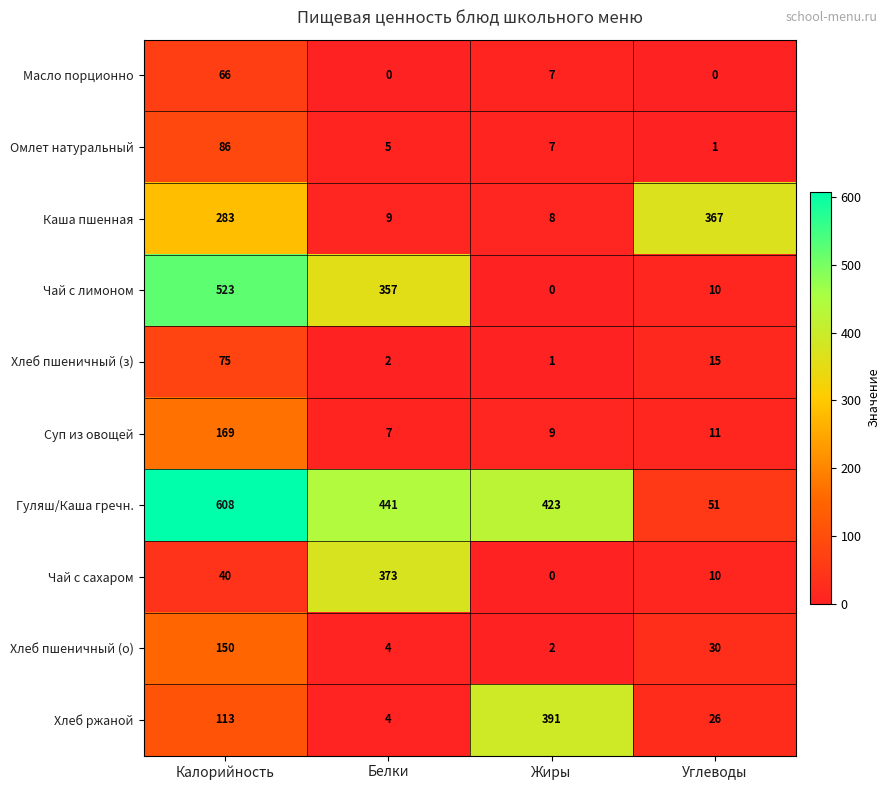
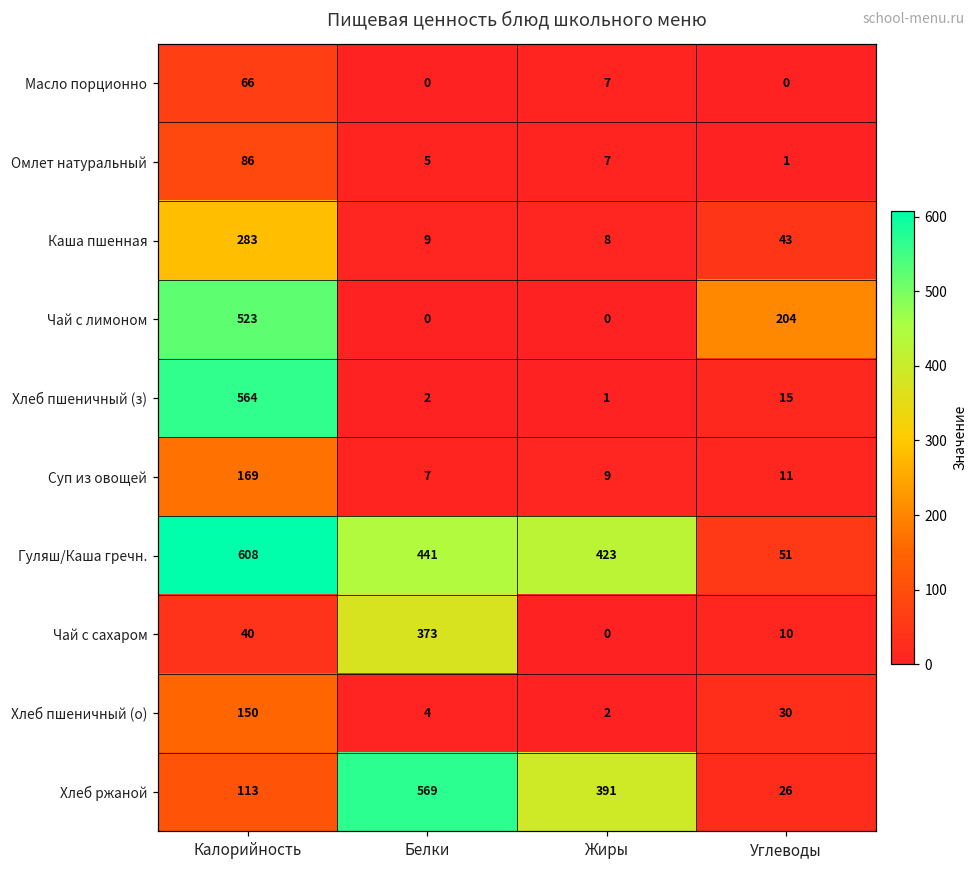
  {
    "Масло порционно": {
      "Калорийность": 66,
      "Белки": 0,
      "Жиры": 7,
      "Углеводы": 0
    },
    "Омлет натуральный": {
      "Калорийность": 86,
      "Белки": 5,
      "Жиры": 7,
      "Углеводы": 1
    },
    "Каша пшенная": {
      "Калорийность": 283,
      "Белки": 9,
      "Жиры": 8,
-     "Углеводы": 367
+     "Углеводы": 43
    },
    "Чай с лимоном": {
      "Калорийность": 523,
-     "Белки": 357,
+     "Белки": 0,
      "Жиры": 0,
-     "Углеводы": 10
+     "Углеводы": 204
    },
    "Хлеб пшеничный (з)": {
-     "Калорийность": 75,
+     "Калорийность": 564,
      "Белки": 2,
      "Жиры": 1,
      "Углеводы": 15
    },
    "Суп из овощей": {
      "Калорийность": 169,
      "Белки": 7,
      "Жиры": 9,
      "Углеводы": 11
    },
    "Гуляш/Каша гречн.": {
      "Калорийность": 608,
      "Белки": 441,
      "Жиры": 423,
      "Углеводы": 51
    },
    "Чай с сахаром": {
      "Калорийность": 40,
      "Белки": 373,
      "Жиры": 0,
      "Углеводы": 10
    },
    "Хлеб пшеничный (о)": {
      "Калорийность": 150,
      "Белки": 4,
      "Жиры": 2,
      "Углеводы": 30
    },
    "Хлеб ржаной": {
      "Калорийность": 113,
-     "Белки": 4,
+     "Белки": 569,
      "Жиры": 391,
      "Углеводы": 26
    }
  }
